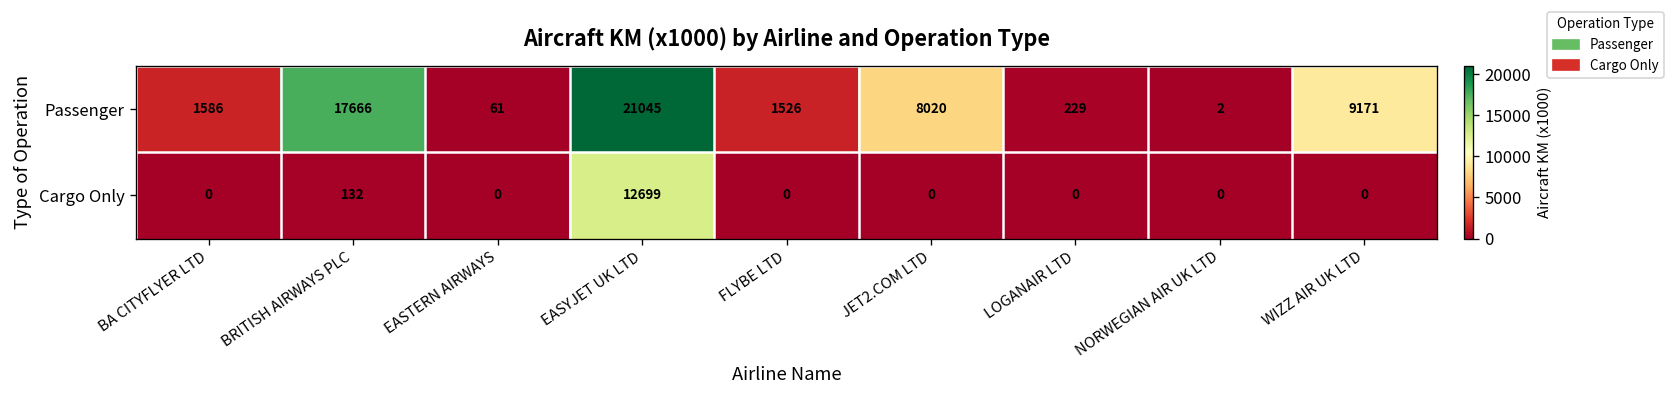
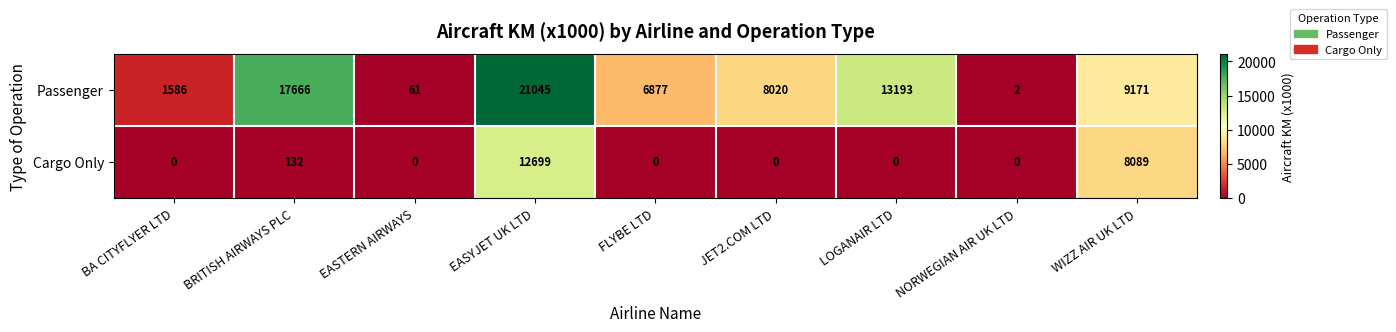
  {
    "Passenger": {
      "BA CITYFLYER LTD": 1586,
      "BRITISH AIRWAYS PLC": 17666,
      "EASTERN AIRWAYS": 61,
      "EASYJET UK LTD": 21045,
-     "FLYBE LTD": 1526,
+     "FLYBE LTD": 6877,
      "JET2.COM LTD": 8020,
-     "LOGANAIR LTD": 229,
+     "LOGANAIR LTD": 13193,
      "NORWEGIAN AIR UK LTD": 2,
      "WIZZ AIR UK LTD": 9171
    },
    "Cargo Only": {
      "BA CITYFLYER LTD": 0,
      "BRITISH AIRWAYS PLC": 132,
      "EASTERN AIRWAYS": 0,
      "EASYJET UK LTD": 12699,
      "FLYBE LTD": 0,
      "JET2.COM LTD": 0,
      "LOGANAIR LTD": 0,
      "NORWEGIAN AIR UK LTD": 0,
-     "WIZZ AIR UK LTD": 0
+     "WIZZ AIR UK LTD": 8089
    }
  }
